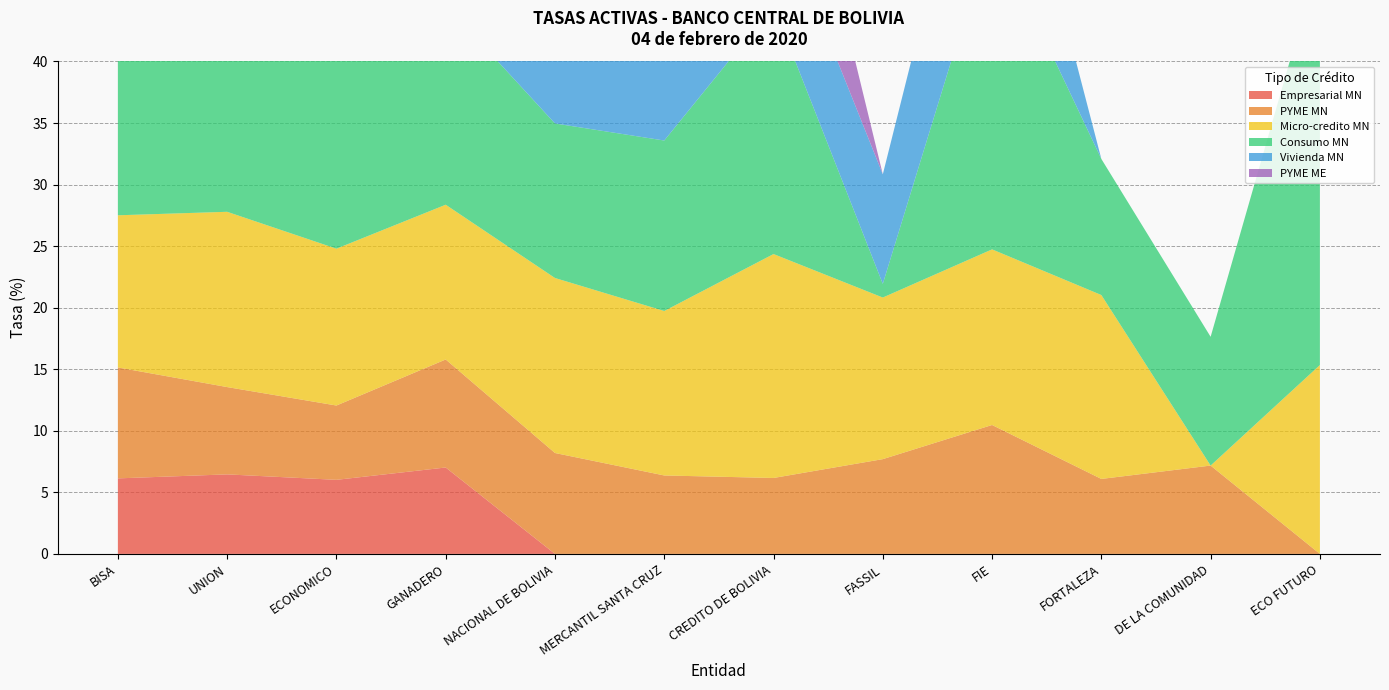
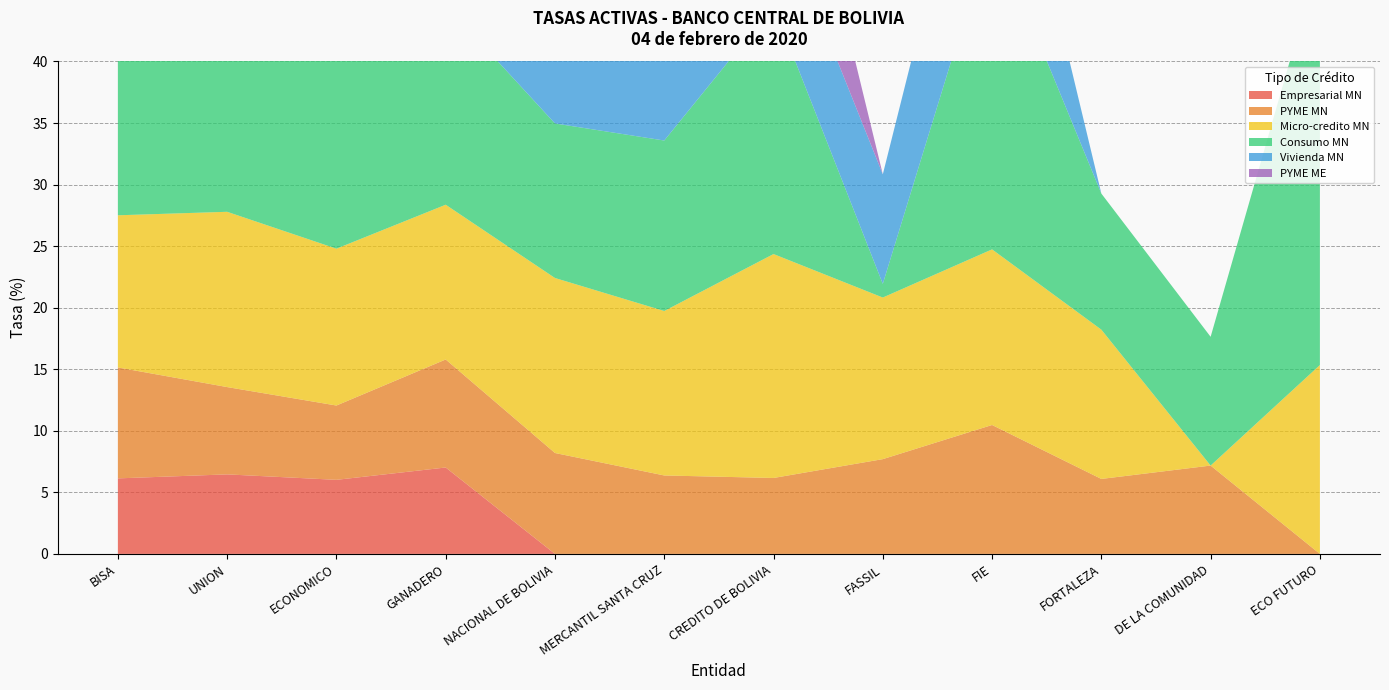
  {
    "Micro-credito MN": {
      "BISA": 12.4,
      "UNION": 14.2,
      "ECONOMICO": 12.7,
      "GANADERO": 12.6,
      "NACIONAL DE BOLIVIA": 14.2,
      "MERCANTIL SANTA CRUZ": 13.4,
      "CREDITO DE BOLIVIA": 18.2,
      "FASSIL": 13.1,
      "FIE": 14.3,
-     "FORTALEZA": 14.9,
+     "FORTALEZA": 12.1,
      "ECO FUTURO": 15.3
    },
    "Consumo MN": {
      "NACIONAL DE BOLIVIA": 12.6,
      "MERCANTIL SANTA CRUZ": 13.8,
      "FASSIL": 1.1
    }
  }
